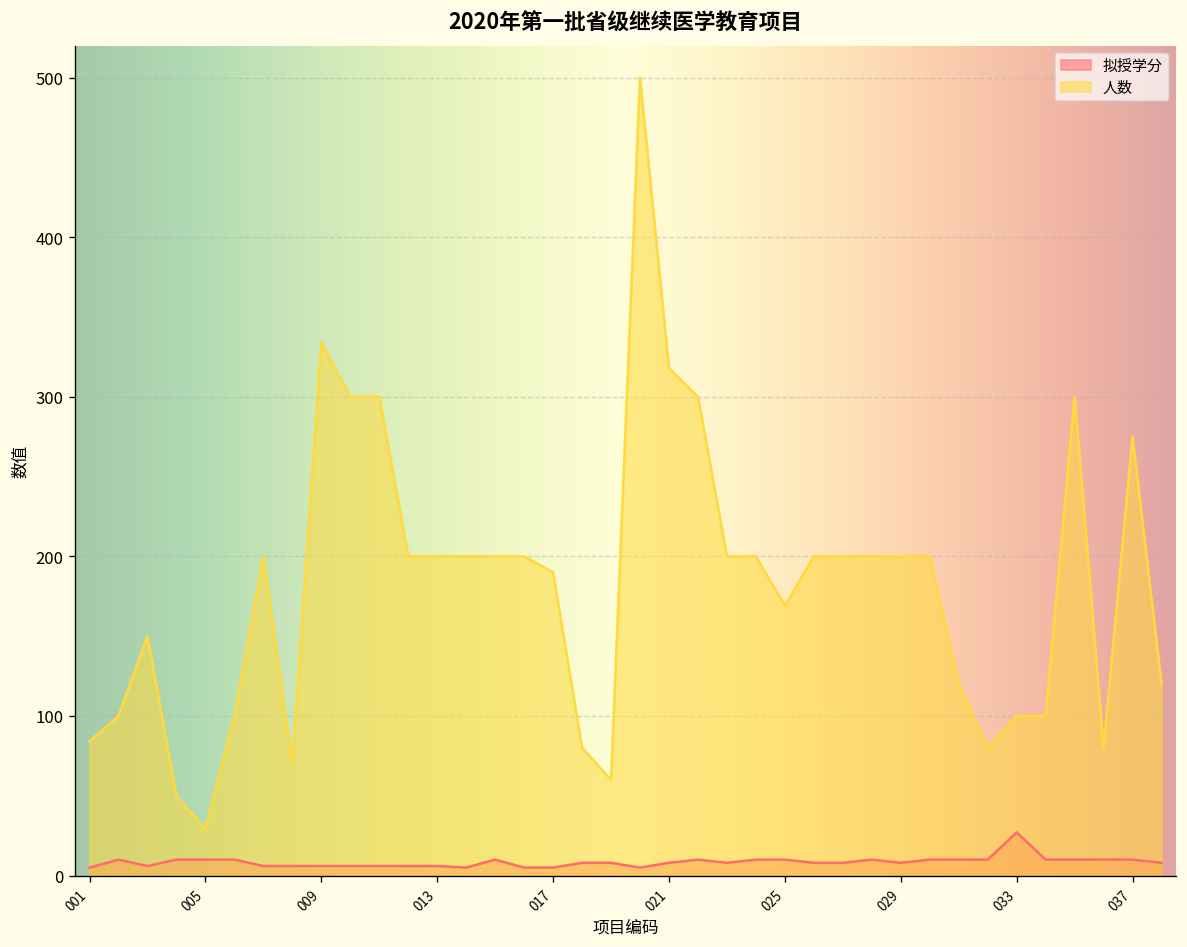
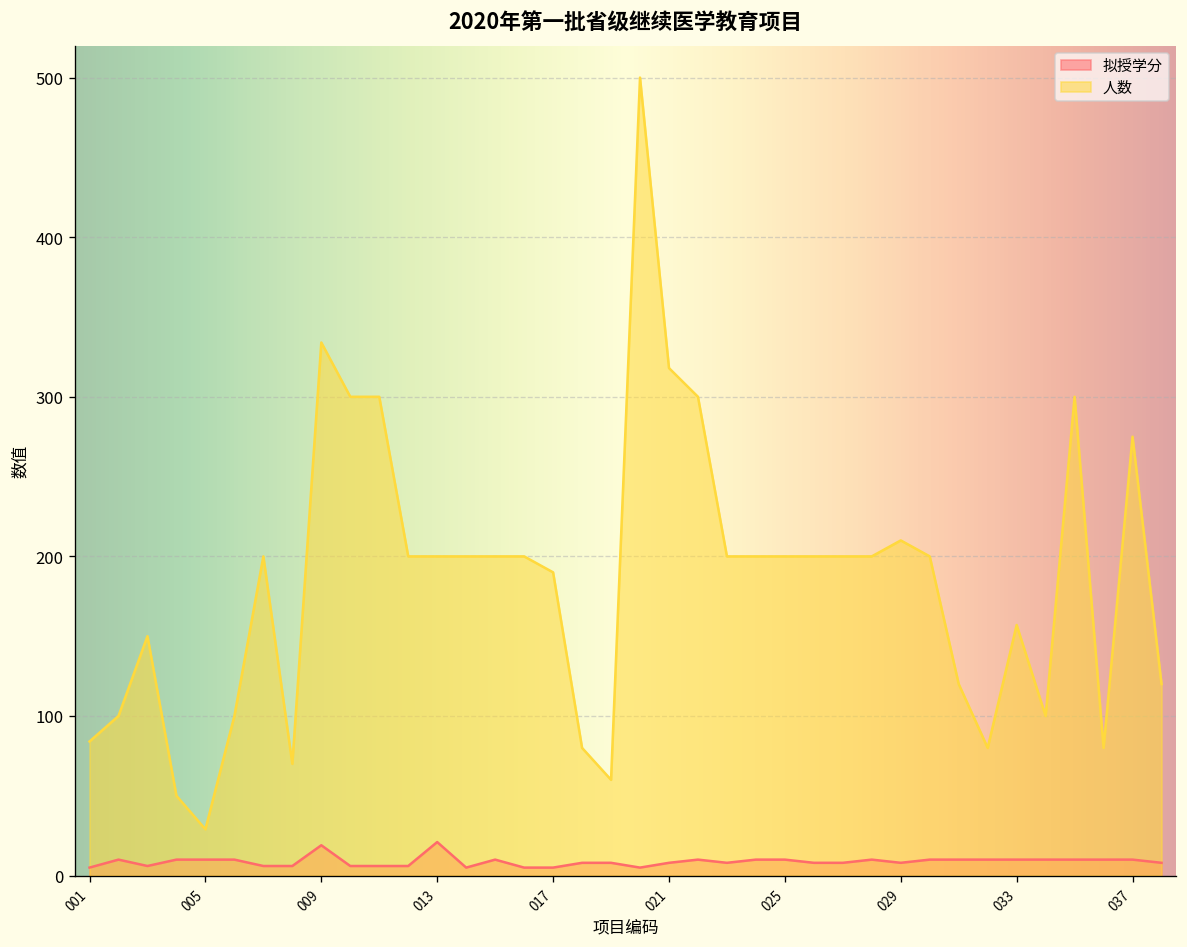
  {
    "拟授学分": {
      "001": 5,
      "005": 10,
-     "009": 6,
-     "013": 6,
+     "009": 19,
+     "013": 21,
      "017": 5,
      "021": 8,
      "025": 10,
      "029": 8,
-     "033": 27,
+     "033": 10,
      "037": 10
    },
    "人数": {
      "001": 84,
      "005": 29,
      "009": 334,
      "013": 200,
      "017": 190,
      "021": 318,
-     "025": 169,
-     "029": 200,
-     "033": 100,
+     "025": 200,
+     "029": 210,
+     "033": 157,
      "037": 275
    }
  }
